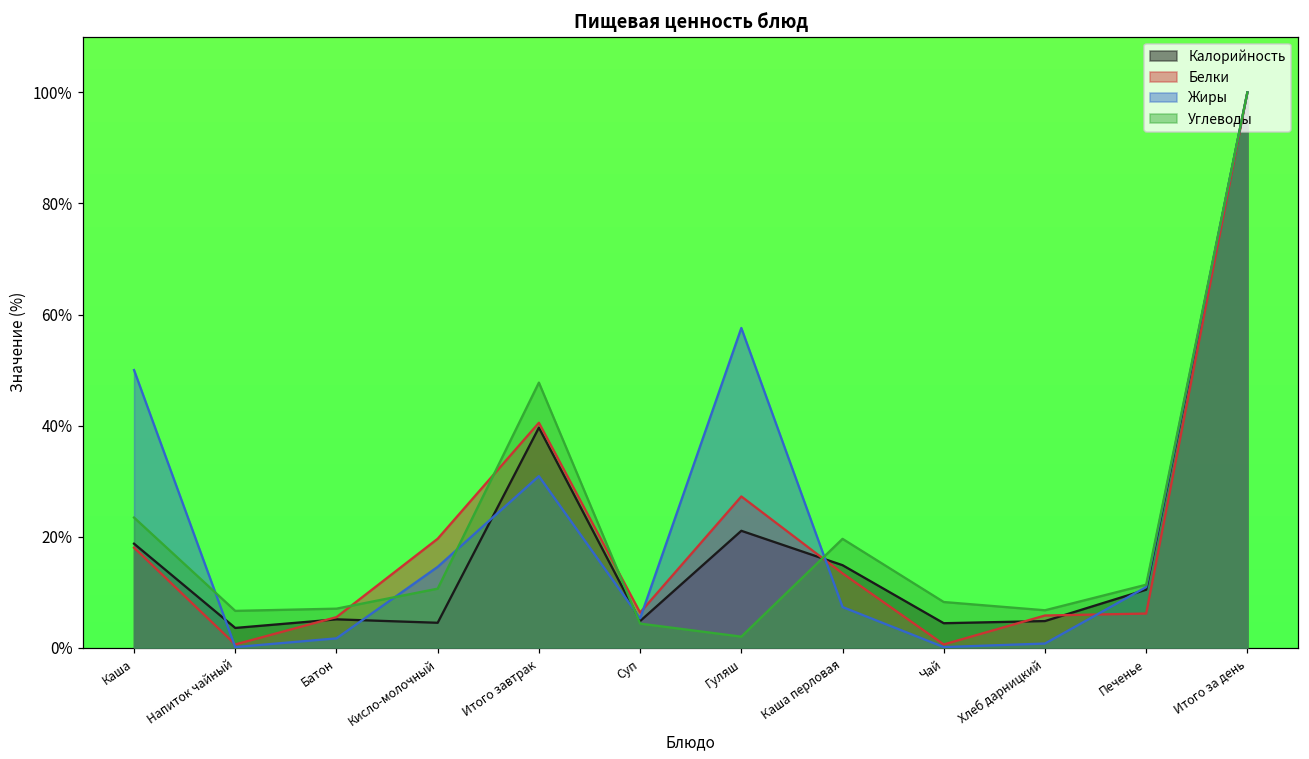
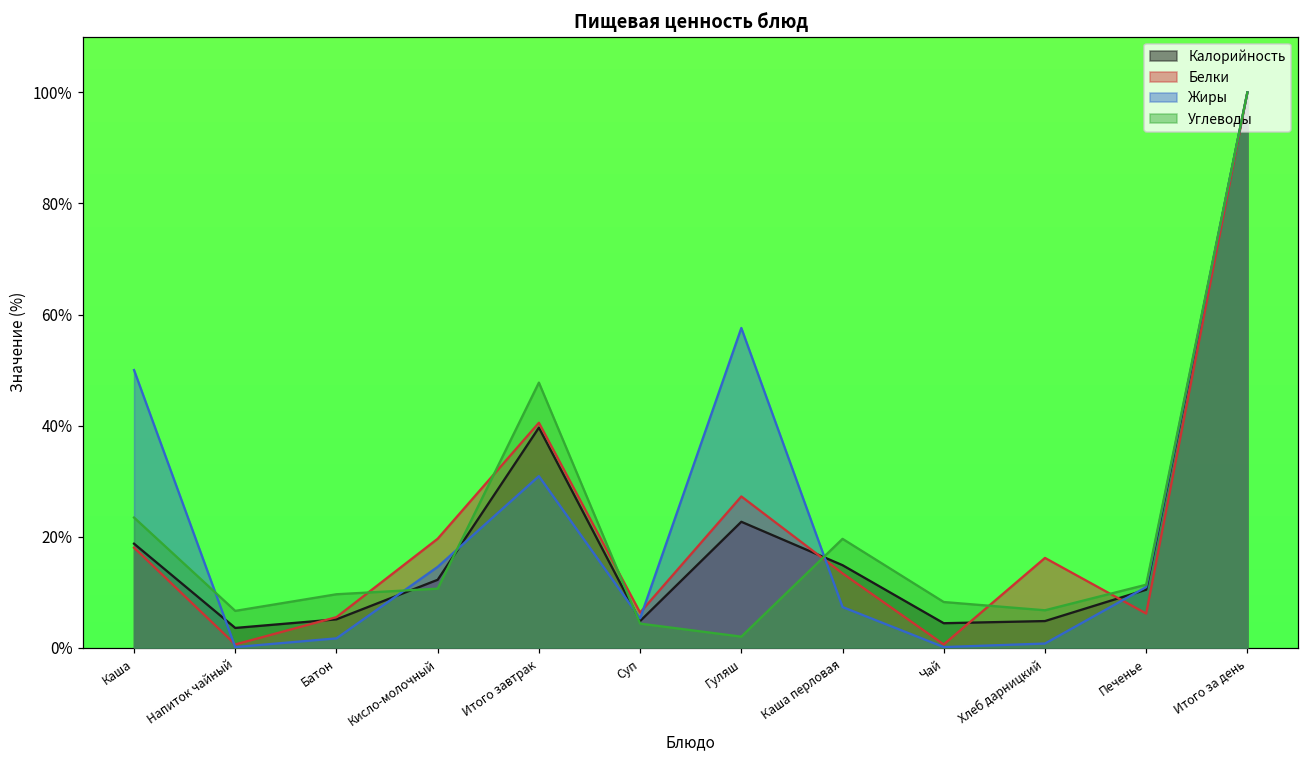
  {
    "Калорийность": {
      "Каша": "19%",
      "Напиток чайный": "4%",
-     "Кисло-молочный": "4%",
+     "Кисло-молочный": "12%",
      "Итого завтрак": "40%",
-     "Гуляш": "21%",
+     "Гуляш": "23%",
      "Каша перловая": "15%",
      "Чай": "4%",
      "Хлеб дарницкий": "5%"
    },
    "Белки": {
      "Каша": "18%",
      "Кисло-молочный": "20%",
      "Итого завтрак": "41%",
      "Суп": "6%",
      "Гуляш": "27%",
      "Каша перловая": "13%",
-     "Хлеб дарницкий": "6%",
+     "Хлеб дарницкий": "16%",
      "Печенье": "6%"
    },
    "Жиры": {
      "Каша": "50%",
      "Батон": "2%",
      "Кисло-молочный": "15%",
      "Итого завтрак": "31%",
      "Гуляш": "58%",
      "Каша перловая": "7%",
      "Хлеб дарницкий": "1%"
    },
    "Углеводы": {
      "Каша": "23%",
      "Напиток чайный": "7%",
-     "Батон": "7%",
+     "Батон": "10%",
      "Кисло-молочный": "11%",
      "Итого завтрак": "48%",
      "Гуляш": "2%",
      "Каша перловая": "20%",
      "Чай": "8%",
      "Хлеб дарницкий": "7%"
    }
  }
